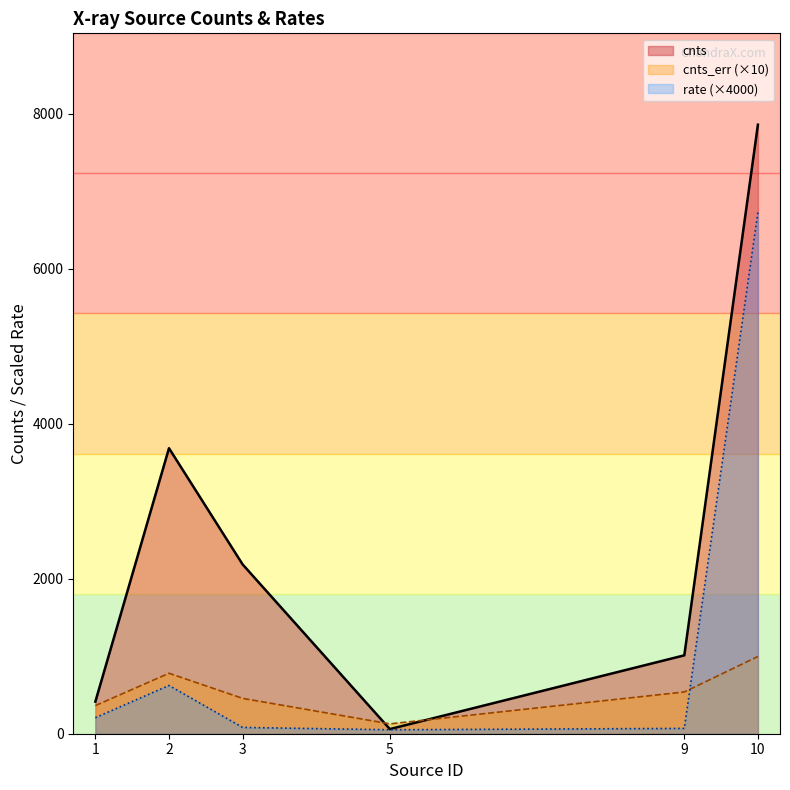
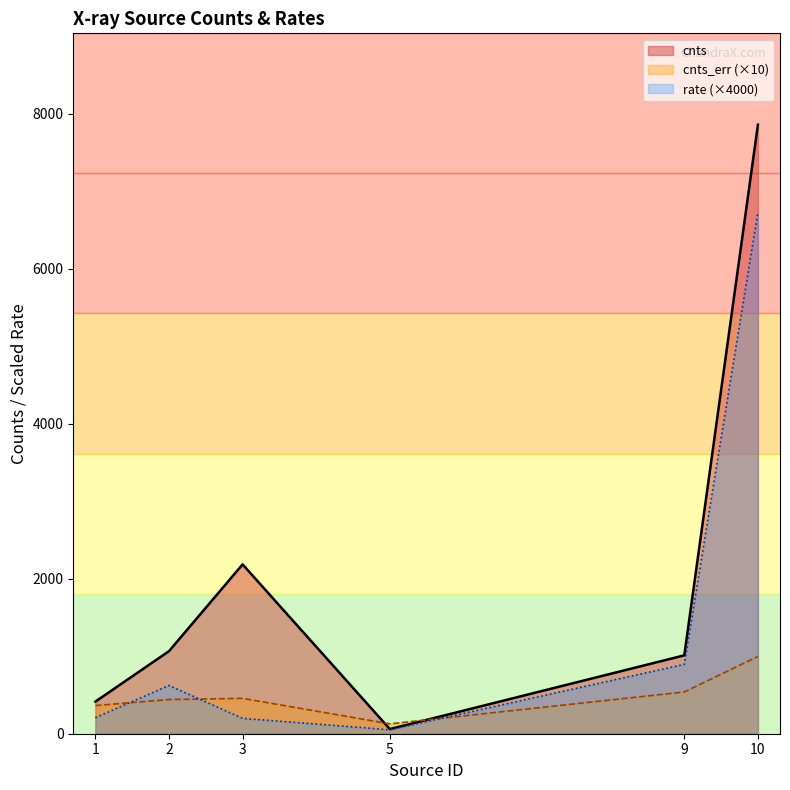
  {
    "cnts": {
      "1": 400,
-     "2": 3700,
+     "2": 1100,
      "3": 2200,
      "9": 1000,
      "10": 7900
    },
    "cnts_err (×10)": {
      "1": 400,
-     "2": 800,
+     "2": 400,
      "3": 500,
      "5": 100,
      "9": 500,
      "10": 1000
    },
    "rate (×4000)": {
      "1": 200,
      "2": 600,
-     "3": 100,
-     "9": 100,
+     "3": 200,
+     "9": 900,
      "10": 6700
    }
  }
